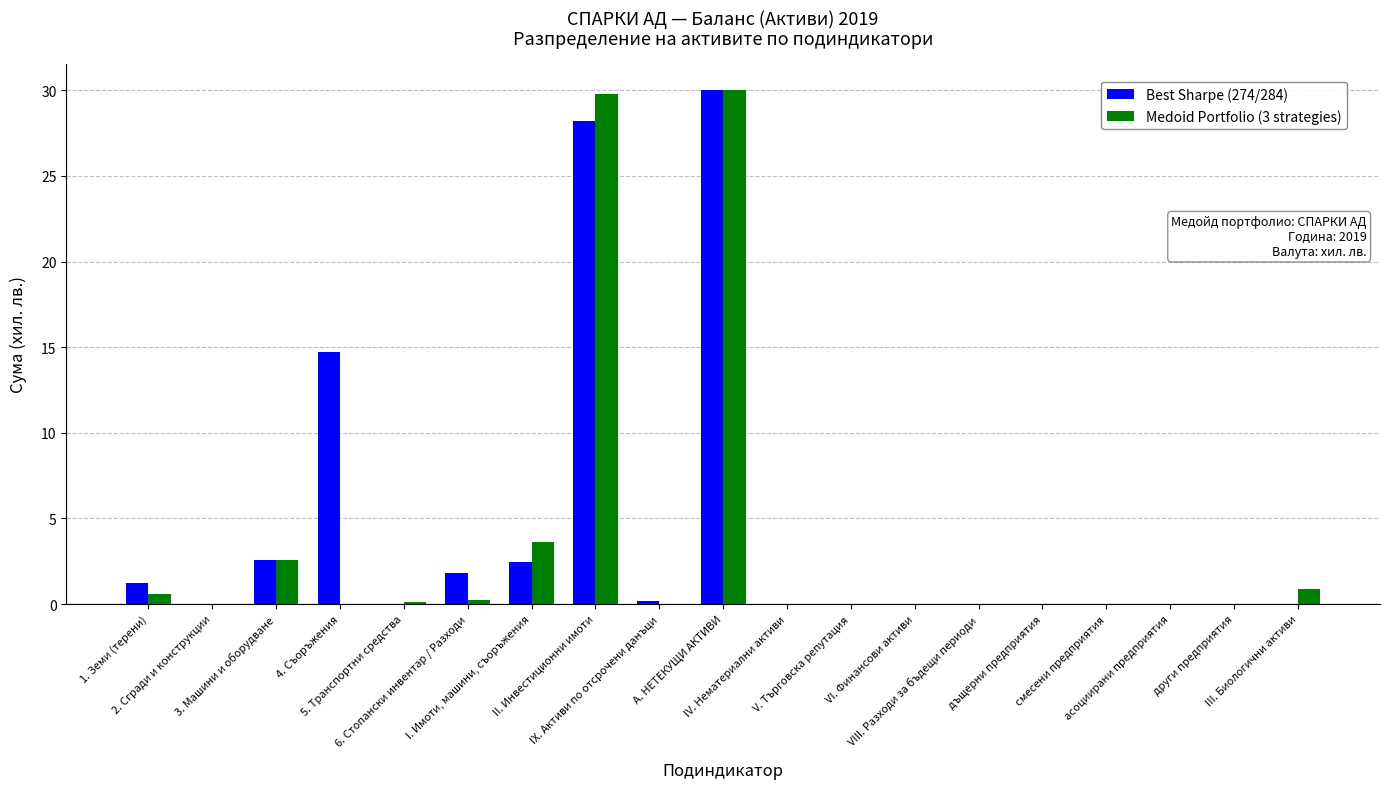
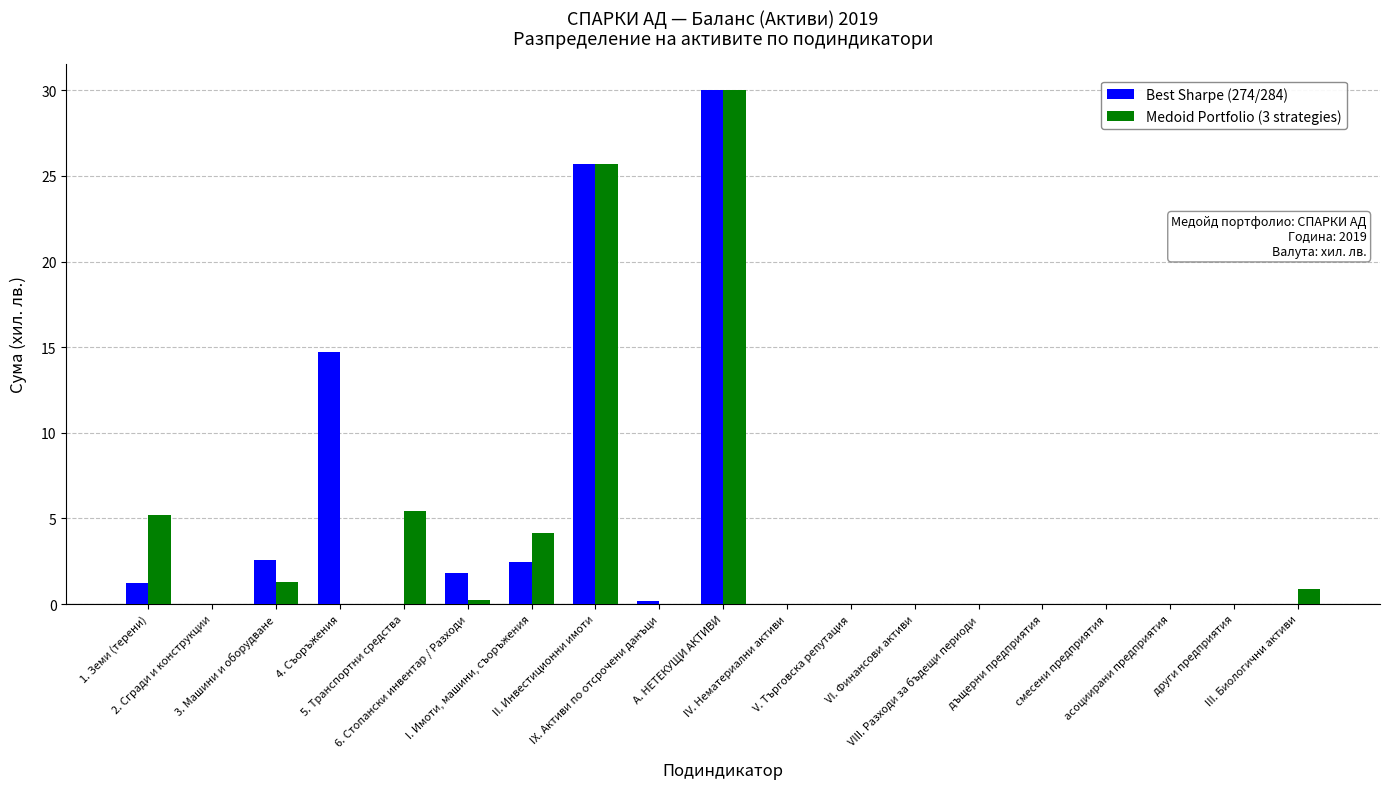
  {
    "Best Sharpe (274/284)": {
      "1. Земи (терени)": 1.3,
      "3. Машини и оборудване": 2.6,
      "4. Съоръжения": 14.7,
      "6. Стопански инвентар / Разходи": 1.8,
      "I. Имоти, машини, съоръжения": 2.5,
-     "II. Инвестиционни имоти": 28.2,
+     "II. Инвестиционни имоти": 25.7,
      "IX. Активи по отсрочени данъци": 0.2,
      "А. НЕТЕКУЩИ АКТИВИ": 30.0,
      "IV. Нематериални активи": 0.0,
      "V. Търговска репутация": 0.0,
      "VI. Финансови активи": 0.0,
      "VIII. Разходи за бъдещи периоди": 0.0,
      "дъщерни предприятия": 0.0,
      "смесени предприятия": 0.0,
      "асоциирани предприятия": 0.0,
      "други предприятия": 0.0,
      "III. Биологични активи": 0.0
    },
    "Medoid Portfolio (3 strategies)": {
-     "1. Земи (терени)": 0.6,
-     "3. Машини и оборудване": 2.6,
+     "1. Земи (терени)": 5.2,
+     "3. Машини и оборудване": 1.3,
      "4. Съоръжения": 0.0,
-     "5. Транспортни средства": 0.2,
+     "5. Транспортни средства": 5.4,
      "6. Стопански инвентар / Разходи": 0.2,
-     "I. Имоти, машини, съоръжения": 3.6,
-     "II. Инвестиционни имоти": 29.8,
+     "I. Имоти, машини, съоръжения": 4.2,
+     "II. Инвестиционни имоти": 25.7,
      "IX. Активи по отсрочени данъци": 0.0,
      "А. НЕТЕКУЩИ АКТИВИ": 30.0,
      "IV. Нематериални активи": 0.0,
      "V. Търговска репутация": 0.0,
      "VI. Финансови активи": 0.0,
      "VIII. Разходи за бъдещи периоди": 0.0,
      "дъщерни предприятия": 0.0,
      "смесени предприятия": 0.0,
      "асоциирани предприятия": 0.0,
      "други предприятия": 0.0,
      "III. Биологични активи": 0.9
    }
  }
